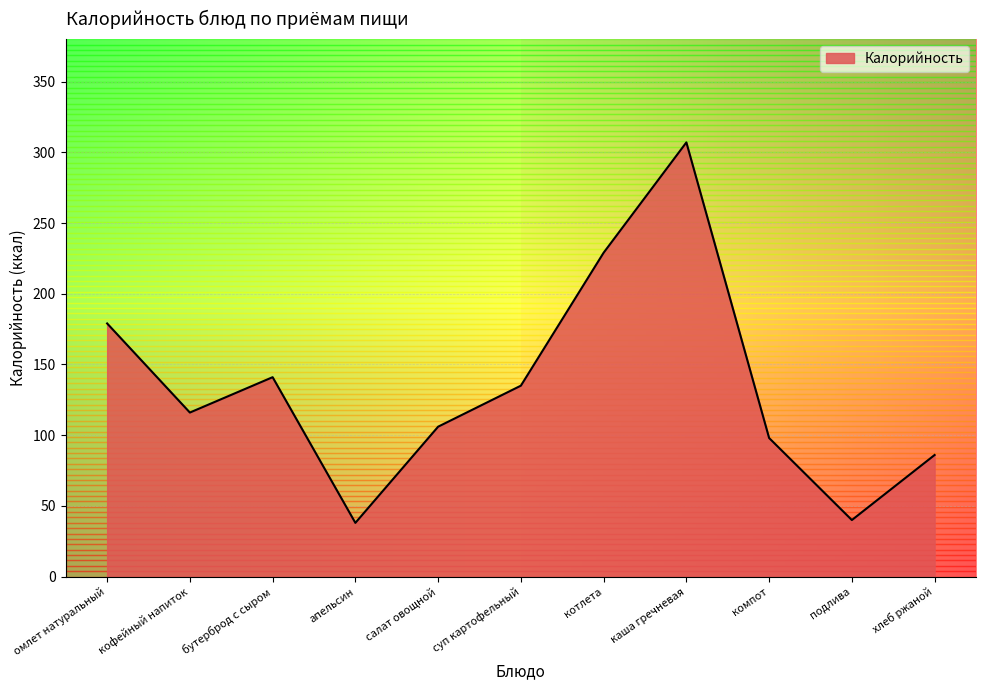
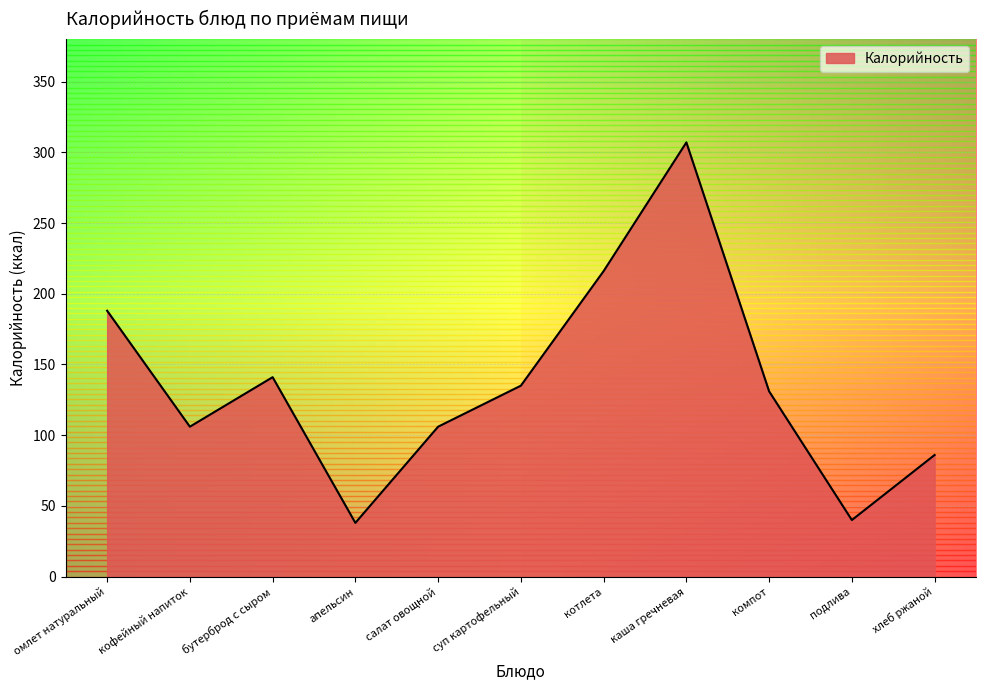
  {
-   "омлет натуральный": 179,
-   "кофейный напиток": 116,
+   "омлет натуральный": 188,
+   "кофейный напиток": 106,
    "бутерброд с сыром": 141,
    "апельсин": 38,
    "салат овощной": 106,
    "суп картофельный": 135,
-   "котлета": 229,
+   "котлета": 216,
    "каша гречневая": 307,
-   "компот": 98,
+   "компот": 131,
    "подлива": 40,
    "хлеб ржаной": 86
  }
